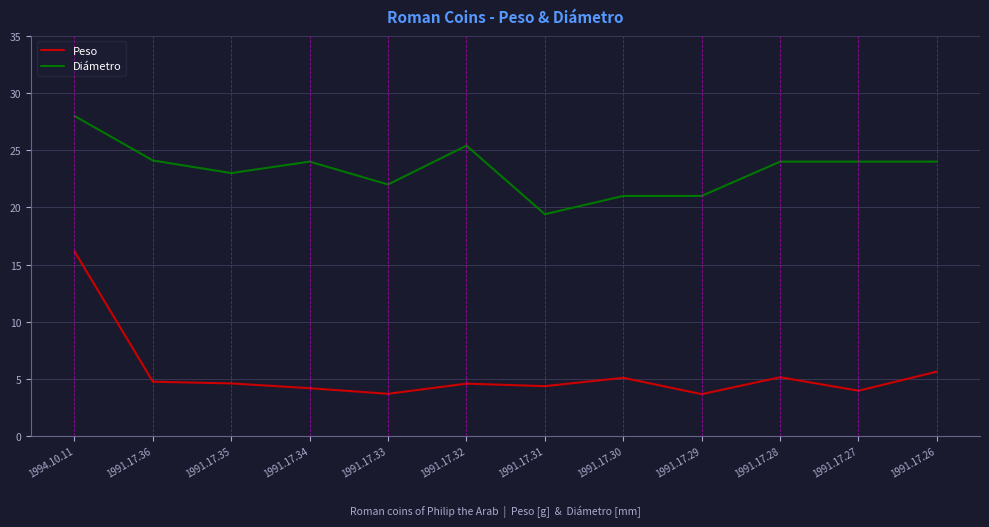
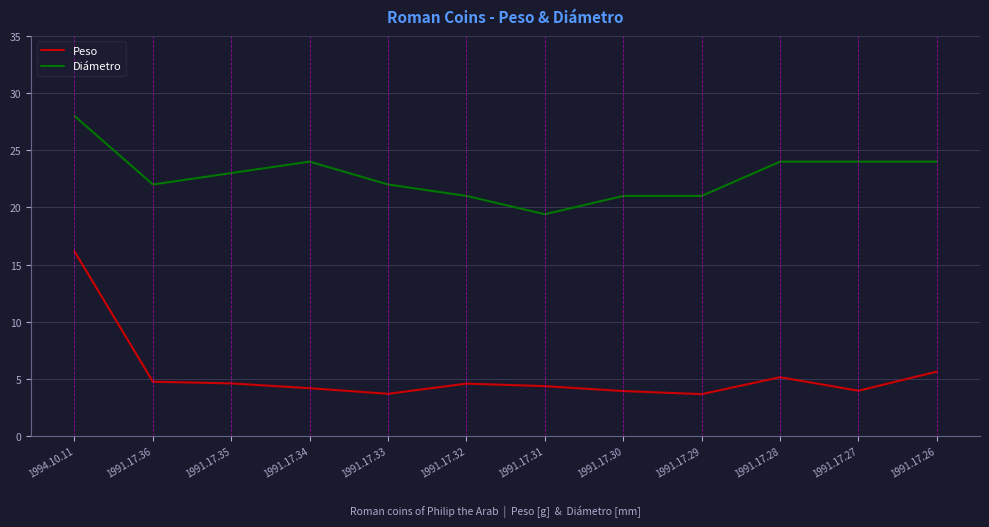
  {
    "Peso": {
      "1994.10.11": 16.2,
      "1991.17.36": 4.8,
      "1991.17.35": 4.6,
      "1991.17.34": 4.2,
      "1991.17.33": 3.7,
      "1991.17.32": 4.6,
      "1991.17.31": 4.4,
-     "1991.17.30": 5.1,
+     "1991.17.30": 3.9,
      "1991.17.29": 3.7,
      "1991.17.28": 5.1,
      "1991.17.27": 4.0,
      "1991.17.26": 5.6
    },
    "Diámetro": {
      "1994.10.11": 28.0,
-     "1991.17.36": 24.1,
+     "1991.17.36": 22.0,
      "1991.17.35": 23.0,
      "1991.17.34": 24.0,
      "1991.17.33": 22.0,
-     "1991.17.32": 25.4,
+     "1991.17.32": 21.0,
      "1991.17.31": 19.4,
      "1991.17.30": 21.0,
      "1991.17.29": 21.0,
      "1991.17.28": 24.0,
      "1991.17.27": 24.0,
      "1991.17.26": 24.0
    }
  }
